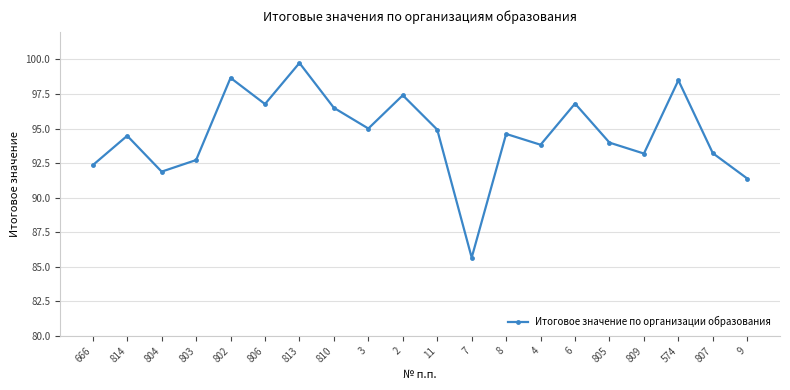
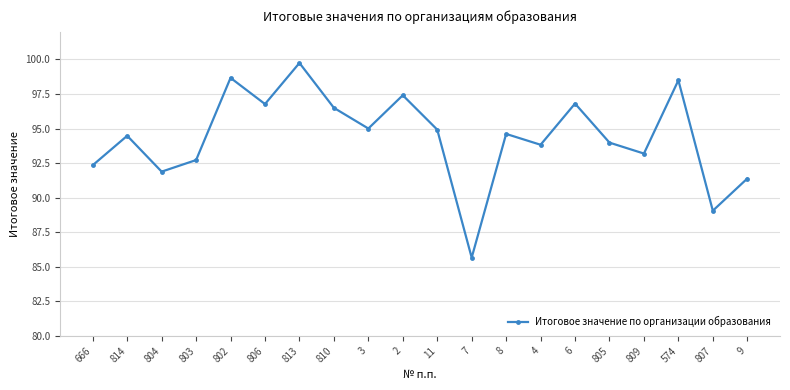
  {
    "666": 92.4,
    "814": 94.5,
    "804": 91.9,
    "803": 92.7,
    "802": 98.7,
    "806": 96.8,
    "813": 99.7,
    "810": 96.5,
    "3": 95.0,
    "2": 97.4,
    "11": 94.9,
    "7": 85.7,
    "8": 94.6,
    "4": 93.8,
    "6": 96.8,
    "805": 94.0,
    "809": 93.2,
    "574": 98.5,
-   "807": 93.2,
+   "807": 89.1,
    "9": 91.4
  }
